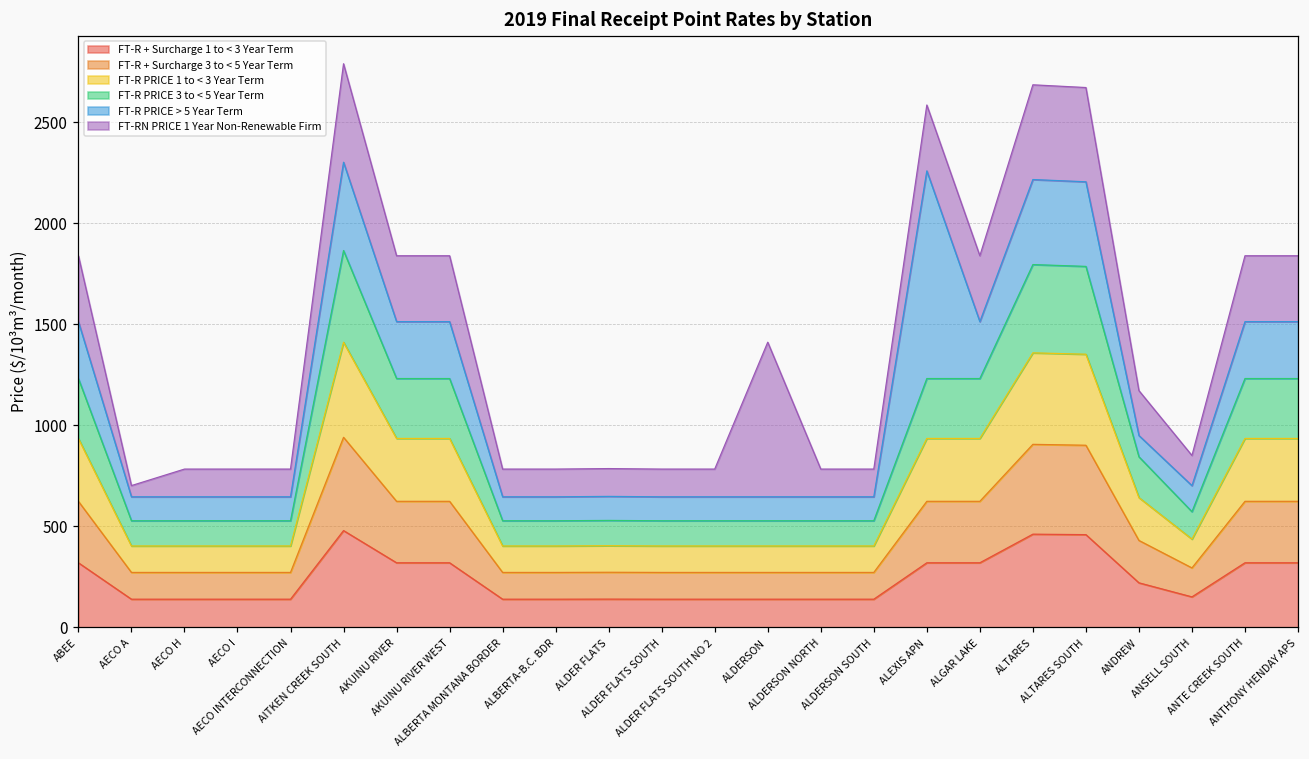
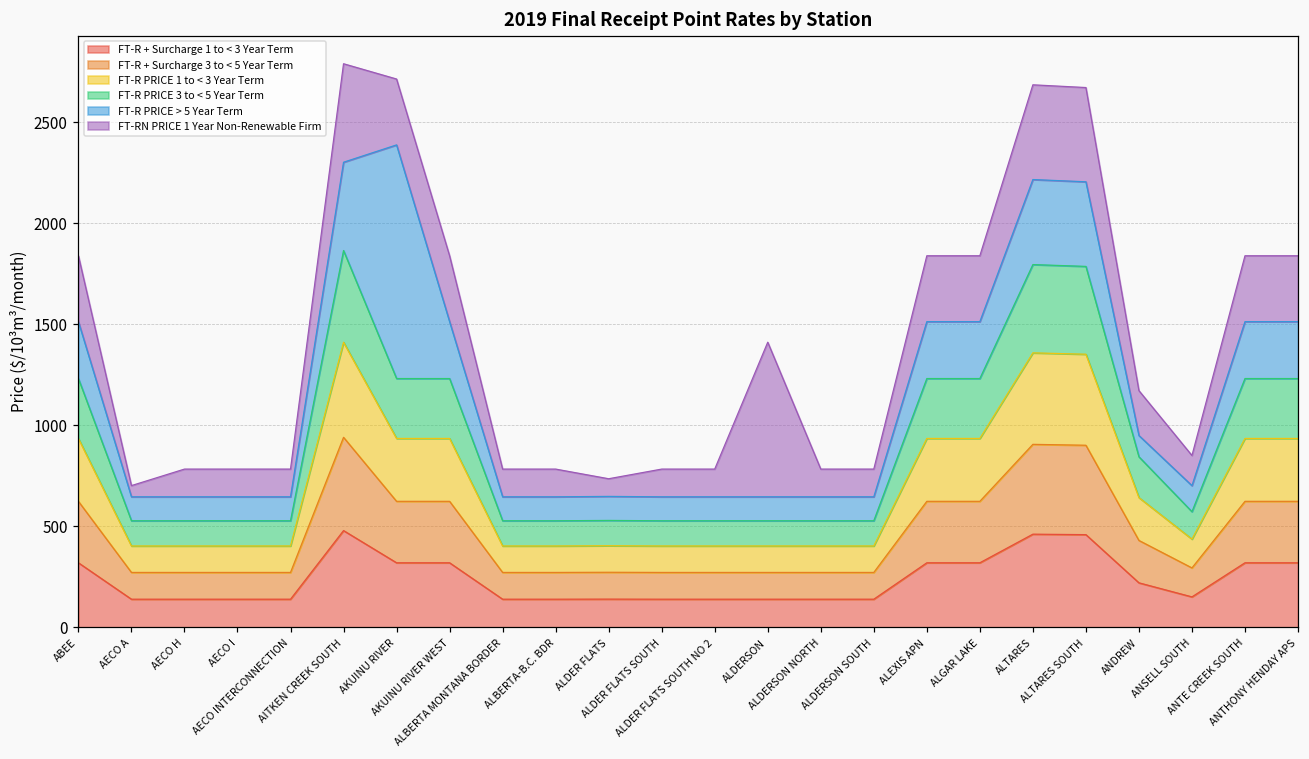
  {
    "FT-R PRICE 1 to < 3 Year Term": {
      "ABEE": 310,
      "AECO A": 130,
      "AECO H": 130,
      "AECO I": 130,
      "AECO INTERCONNECTION": 130,
      "AITKEN CREEK SOUTH": 470,
      "AKUINU RIVER": 310,
      "AKUINU RIVER WEST": 310,
      "ALBERTA MONTANA BORDER": 130,
      "ALBERTA-B.C. BDR": 130,
      "ALDER FLATS": 130,
      "ALDER FLATS SOUTH": 130,
      "ALDER FLATS SOUTH NO 2": 130,
      "ALDERSON": 130,
      "ALDERSON NORTH": 130,
      "ALDERSON SOUTH": 130,
      "ALEXIS APN": 310,
      "ALGAR LAKE": 310,
      "ALTARES": 450,
      "ALTARES SOUTH": 450,
      "ANDREW": 210,
      "ANSELL SOUTH": 140,
      "ANTE CREEK SOUTH": 310,
      "ANTHONY HENDAY APS": 310
    },
    "FT-R PRICE 3 to < 5 Year Term": {
      "ABEE": 300,
      "AECO A": 120,
      "AECO H": 120,
      "AECO I": 120,
      "AECO INTERCONNECTION": 120,
      "AITKEN CREEK SOUTH": 450,
      "AKUINU RIVER": 300,
      "AKUINU RIVER WEST": 300,
      "ALBERTA MONTANA BORDER": 120,
      "ALBERTA-B.C. BDR": 120,
      "ALDER FLATS": 130,
      "ALDER FLATS SOUTH": 120,
      "ALDER FLATS SOUTH NO 2": 120,
      "ALDERSON": 120,
      "ALDERSON NORTH": 120,
      "ALDERSON SOUTH": 120,
      "ALEXIS APN": 300,
      "ALGAR LAKE": 300,
      "ALTARES": 440,
      "ALTARES SOUTH": 430,
      "ANDREW": 200,
      "ANSELL SOUTH": 140,
      "ANTE CREEK SOUTH": 300,
      "ANTHONY HENDAY APS": 300
    },
    "FT-R PRICE > 5 Year Term": {
      "ABEE": 280,
      "AECO A": 120,
      "AECO H": 120,
      "AECO I": 120,
      "AECO INTERCONNECTION": 120,
      "AITKEN CREEK SOUTH": 440,
-     "AKUINU RIVER": 280,
+     "AKUINU RIVER": 1160,
      "AKUINU RIVER WEST": 280,
      "ALBERTA MONTANA BORDER": 120,
      "ALBERTA-B.C. BDR": 120,
      "ALDER FLATS": 120,
      "ALDER FLATS SOUTH": 120,
      "ALDER FLATS SOUTH NO 2": 120,
      "ALDERSON": 120,
      "ALDERSON NORTH": 120,
      "ALDERSON SOUTH": 120,
-     "ALEXIS APN": 1030,
+     "ALEXIS APN": 280,
      "ALGAR LAKE": 280,
      "ALTARES": 420,
      "ALTARES SOUTH": 420,
      "ANDREW": 110,
      "ANSELL SOUTH": 130,
      "ANTE CREEK SOUTH": 280,
      "ANTHONY HENDAY APS": 280
    },
    "FT-RN PRICE 1 Year Non-Renewable Firm": {
      "ABEE": 330,
      "AECO A": 60,
      "AECO H": 140,
      "AECO I": 140,
      "AECO INTERCONNECTION": 140,
      "AITKEN CREEK SOUTH": 490,
      "AKUINU RIVER": 330,
      "AKUINU RIVER WEST": 330,
      "ALBERTA MONTANA BORDER": 140,
      "ALBERTA-B.C. BDR": 140,
-     "ALDER FLATS": 140,
+     "ALDER FLATS": 90,
      "ALDER FLATS SOUTH": 140,
      "ALDER FLATS SOUTH NO 2": 140,
      "ALDERSON": 770,
      "ALDERSON NORTH": 140,
      "ALDERSON SOUTH": 140,
      "ALEXIS APN": 330,
      "ALGAR LAKE": 330,
      "ALTARES": 470,
      "ALTARES SOUTH": 470,
      "ANDREW": 220,
      "ANSELL SOUTH": 150,
      "ANTE CREEK SOUTH": 330,
      "ANTHONY HENDAY APS": 330
    }
  }
